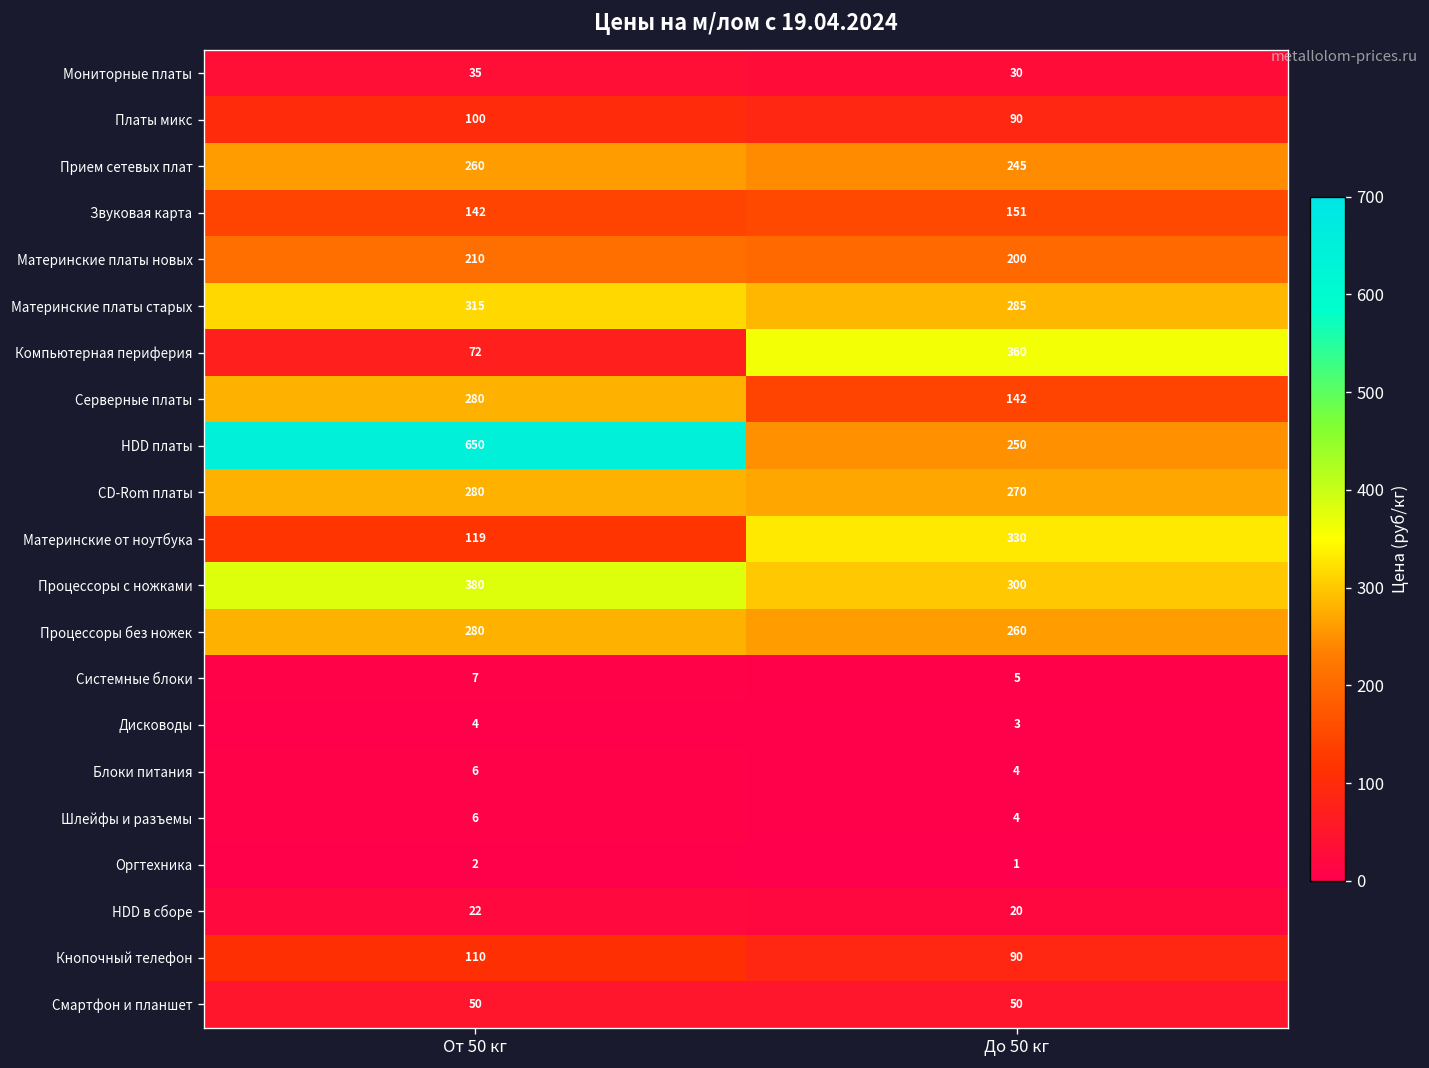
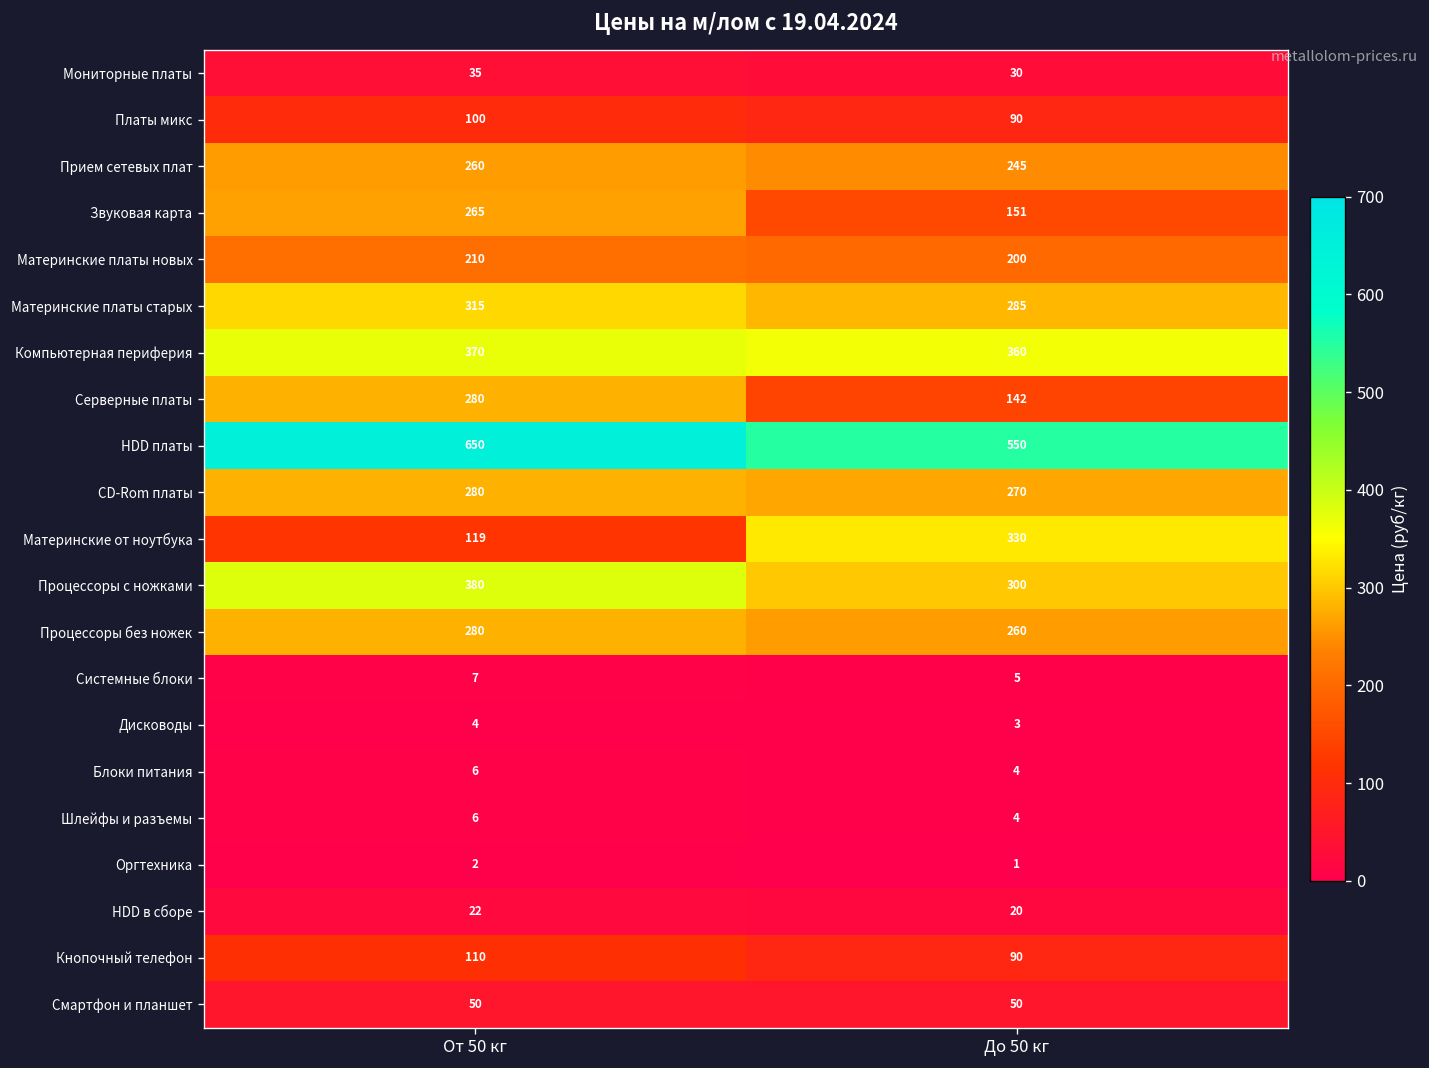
  {
    "Мониторные платы": {
      "От 50 кг": 35,
      "До 50 кг": 30
    },
    "Платы микс": {
      "От 50 кг": 100,
      "До 50 кг": 90
    },
    "Прием сетевых плат": {
      "От 50 кг": 260,
      "До 50 кг": 245
    },
    "Звуковая карта": {
-     "От 50 кг": 142,
+     "От 50 кг": 265,
      "До 50 кг": 151
    },
    "Материнские платы новых": {
      "От 50 кг": 210,
      "До 50 кг": 200
    },
    "Материнские платы старых": {
      "От 50 кг": 315,
      "До 50 кг": 285
    },
    "Компьютерная периферия": {
-     "От 50 кг": 72,
+     "От 50 кг": 370,
      "До 50 кг": 360
    },
    "Серверные платы": {
      "От 50 кг": 280,
      "До 50 кг": 142
    },
    "HDD платы": {
      "От 50 кг": 650,
-     "До 50 кг": 250
+     "До 50 кг": 550
    },
    "CD-Rom платы": {
      "От 50 кг": 280,
      "До 50 кг": 270
    },
    "Материнские от ноутбука": {
      "От 50 кг": 119,
      "До 50 кг": 330
    },
    "Процессоры с ножками": {
      "От 50 кг": 380,
      "До 50 кг": 300
    },
    "Процессоры без ножек": {
      "От 50 кг": 280,
      "До 50 кг": 260
    },
    "Системные блоки": {
      "От 50 кг": 7,
      "До 50 кг": 5
    },
    "Дисководы": {
      "От 50 кг": 4,
      "До 50 кг": 3
    },
    "Блоки питания": {
      "От 50 кг": 6,
      "До 50 кг": 4
    },
    "Шлейфы и разъемы": {
      "От 50 кг": 6,
      "До 50 кг": 4
    },
    "Оргтехника": {
      "От 50 кг": 2,
      "До 50 кг": 1
    },
    "HDD в сборе": {
      "От 50 кг": 22,
      "До 50 кг": 20
    },
    "Кнопочный телефон": {
      "От 50 кг": 110,
      "До 50 кг": 90
    },
    "Смартфон и планшет": {
      "От 50 кг": 50,
      "До 50 кг": 50
    }
  }
